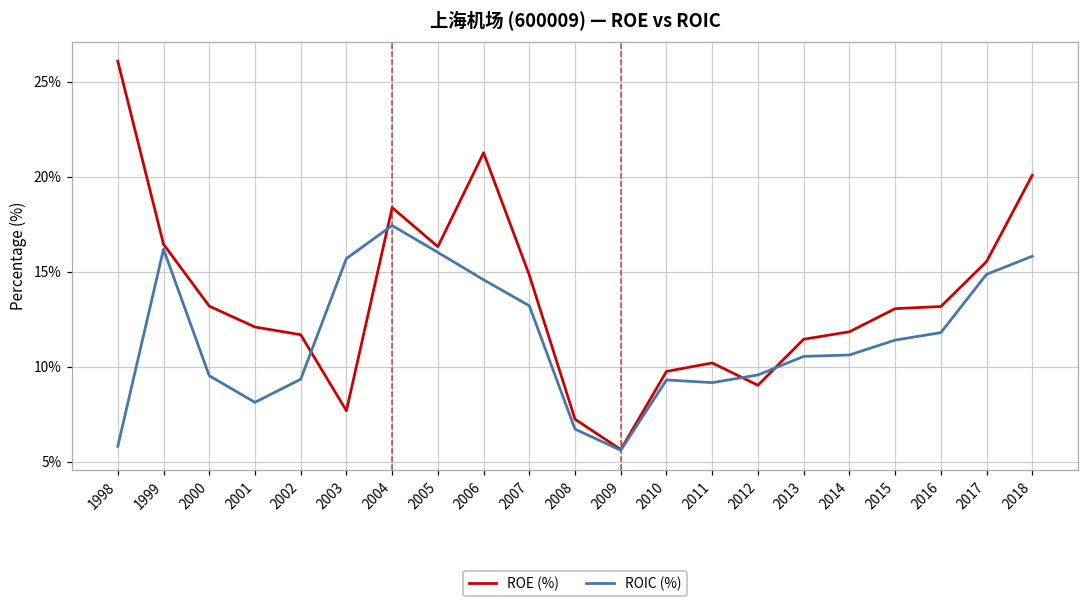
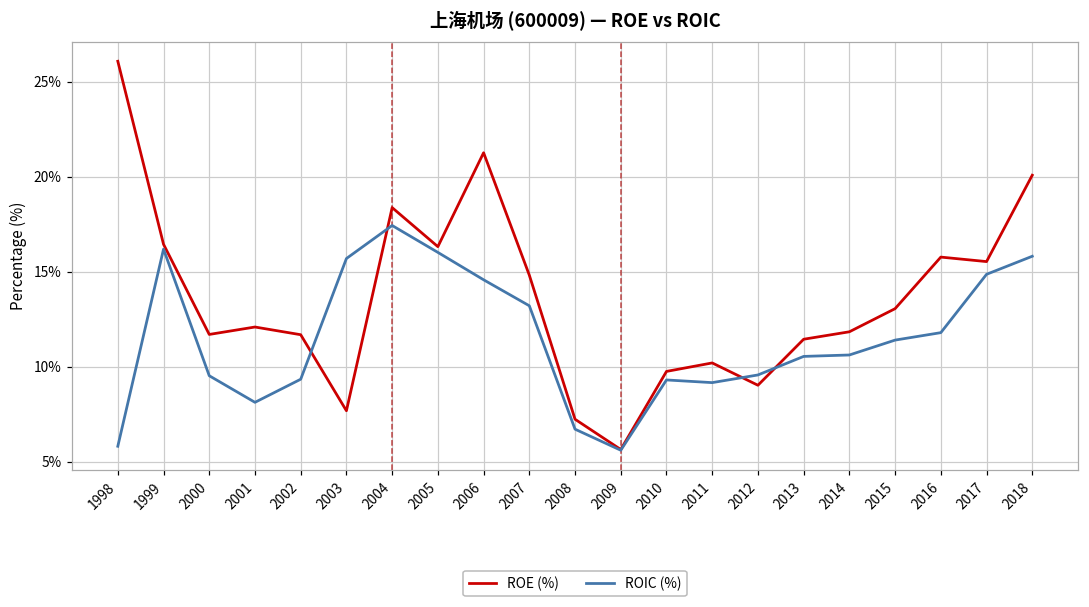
  {
    "ROE (%)": {
      "1998": "26.1%",
      "1999": "16.4%",
-     "2000": "13.2%",
+     "2000": "11.7%",
      "2001": "12.1%",
      "2002": "11.7%",
      "2003": "7.7%",
      "2004": "18.4%",
      "2005": "16.3%",
      "2006": "21.3%",
      "2007": "14.8%",
      "2008": "7.2%",
      "2010": "9.8%",
      "2011": "10.2%",
      "2012": "9.0%",
      "2013": "11.4%",
      "2014": "11.8%",
      "2015": "13.1%",
-     "2016": "13.2%",
+     "2016": "15.8%",
      "2017": "15.5%",
      "2018": "20.1%"
    },
    "ROIC (%)": {
      "1998": "5.8%",
      "1999": "16.2%",
      "2000": "9.5%",
      "2001": "8.1%",
      "2002": "9.3%",
      "2003": "15.7%",
      "2004": "17.4%",
      "2005": "16.0%",
      "2006": "14.6%",
      "2007": "13.2%",
      "2008": "6.7%",
      "2010": "9.3%",
      "2011": "9.2%",
      "2012": "9.6%",
      "2013": "10.5%",
      "2014": "10.6%",
      "2015": "11.4%",
      "2016": "11.8%",
      "2017": "14.9%",
      "2018": "15.8%"
    }
  }
